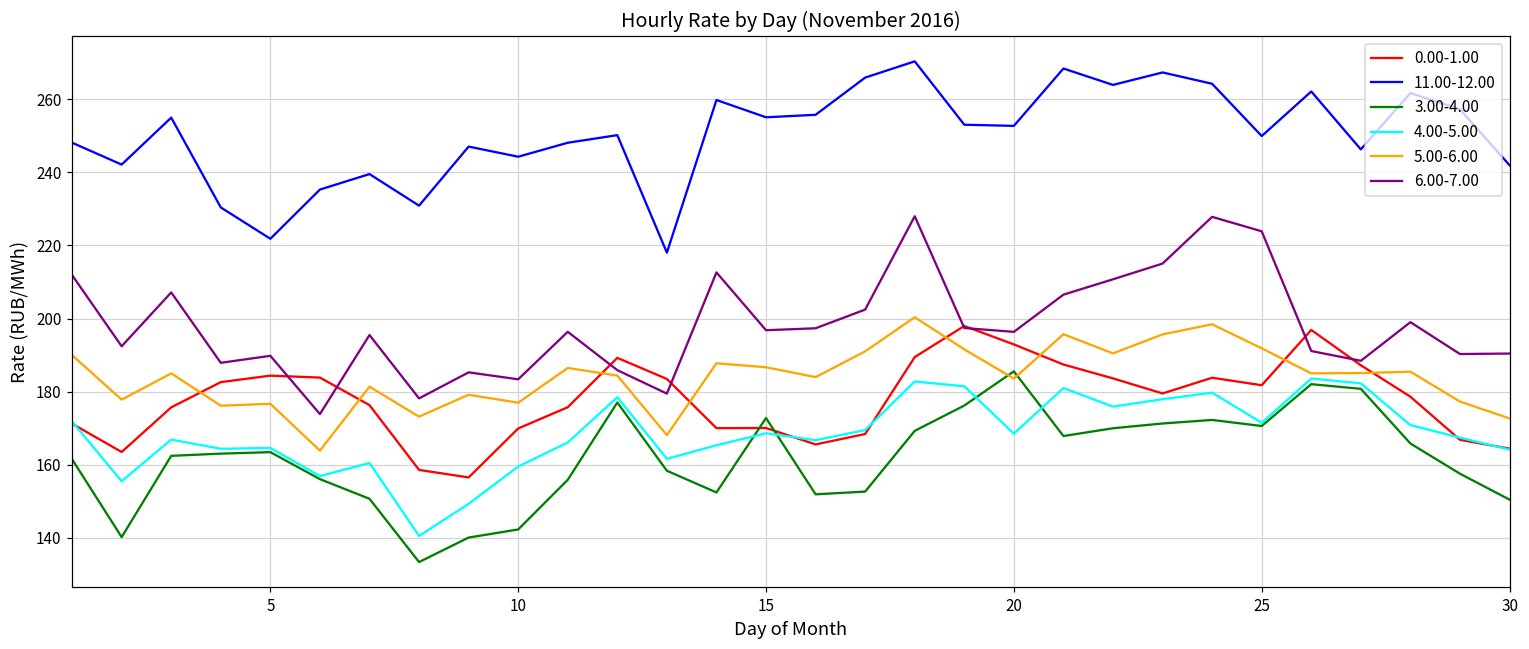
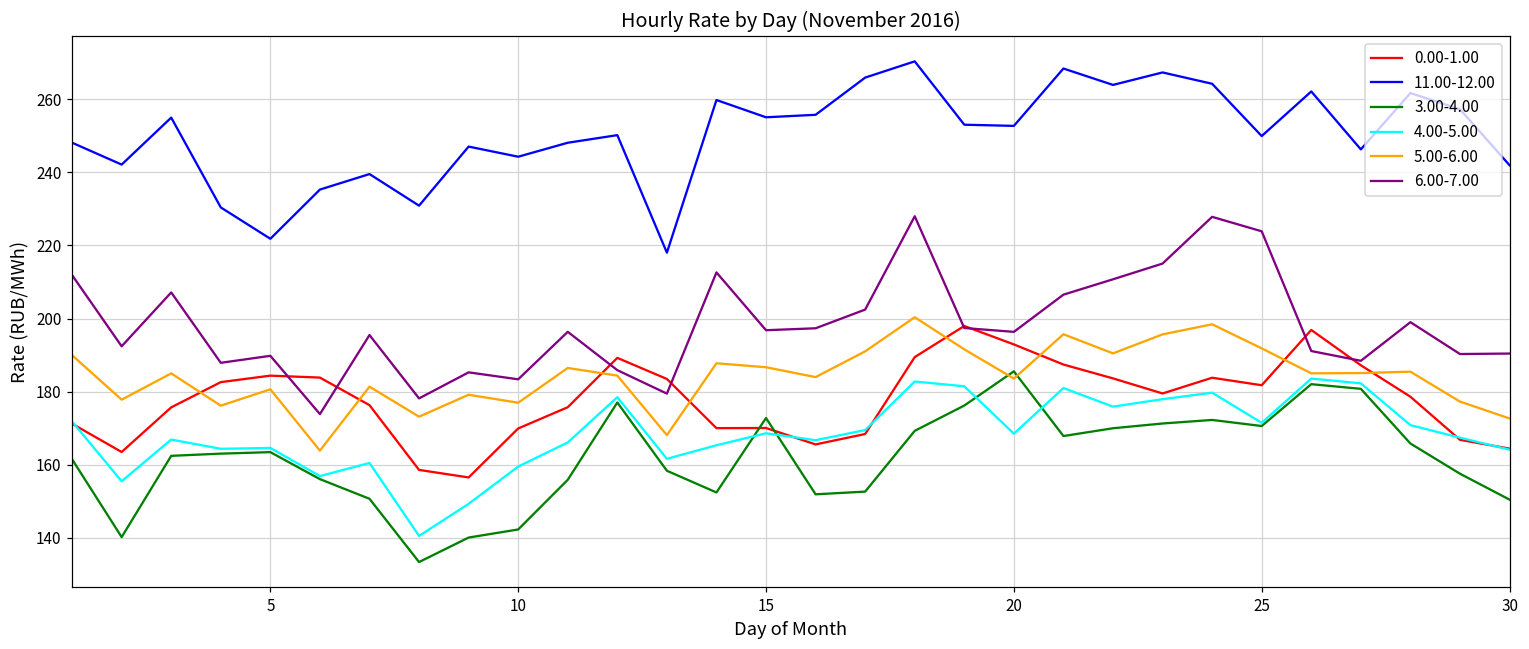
  {
    "0.00-1.00": {
      "5": 184,
      "10": 170,
      "15": 170,
      "20": 193,
      "25": 182
    },
    "11.00-12.00": {
      "5": 222,
      "10": 244,
      "15": 255,
      "20": 253,
      "25": 250,
      "30": 242
    },
    "3.00-4.00": {
      "5": 163,
      "10": 142,
      "15": 173,
      "20": 186,
      "25": 171,
      "30": 150
    },
    "4.00-5.00": {
      "5": 165,
      "10": 160,
      "15": 169,
      "20": 169,
      "25": 171
    },
    "5.00-6.00": {
-     "5": 177,
+     "5": 181,
      "10": 177,
      "15": 187,
      "20": 184,
      "25": 192,
      "30": 173
    },
    "6.00-7.00": {
      "5": 190,
      "10": 183,
      "15": 197,
      "20": 196,
      "25": 224,
      "30": 190
    }
  }
